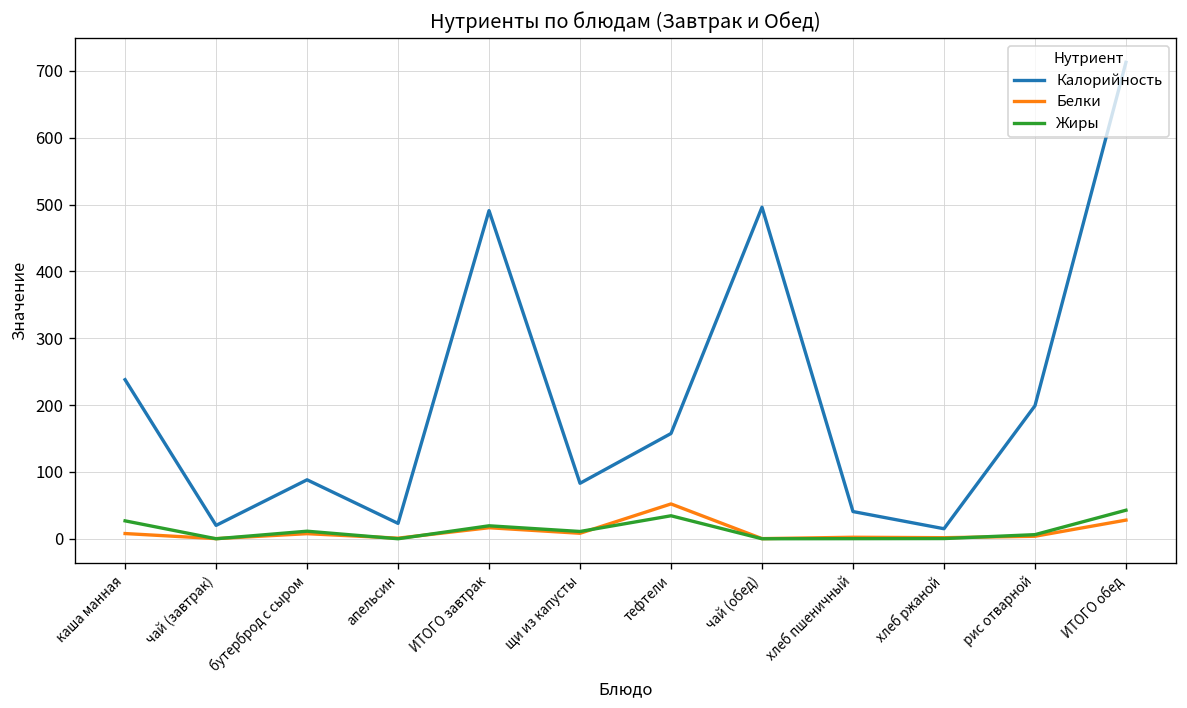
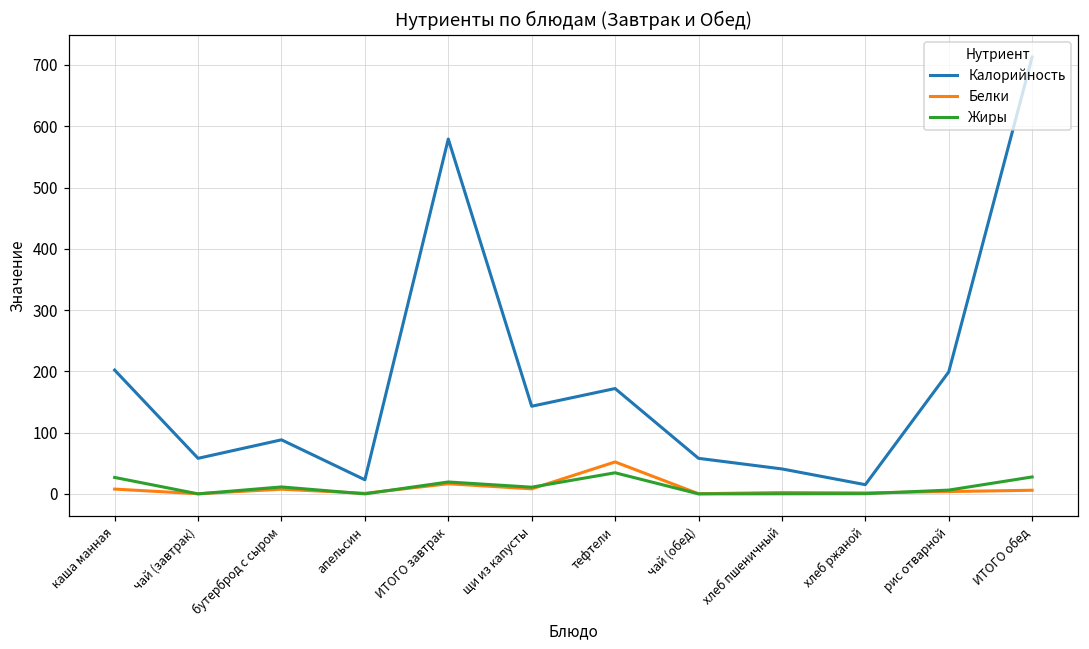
  {
    "Калорийность": {
-     "каша манная": 240,
-     "чай (завтрак)": 20,
+     "каша манная": 200,
+     "чай (завтрак)": 60,
      "бутерброд с сыром": 90,
      "апельсин": 20,
-     "ИТОГО завтрак": 490,
-     "щи из капусты": 80,
-     "тефтели": 160,
-     "чай (обед)": 500,
+     "ИТОГО завтрак": 580,
+     "щи из капусты": 140,
+     "тефтели": 170,
+     "чай (обед)": 60,
      "хлеб пшеничный": 40,
      "хлеб ржаной": 20,
      "рис отварной": 200
    },
    "Белки": {
      "каша манная": 10,
      "тефтели": 50,
-     "ИТОГО обед": 30
+     "ИТОГО обед": 10
    },
    "Жиры": {
      "каша манная": 30,
      "тефтели": 30,
-     "ИТОГО обед": 40
+     "ИТОГО обед": 30
    }
  }
